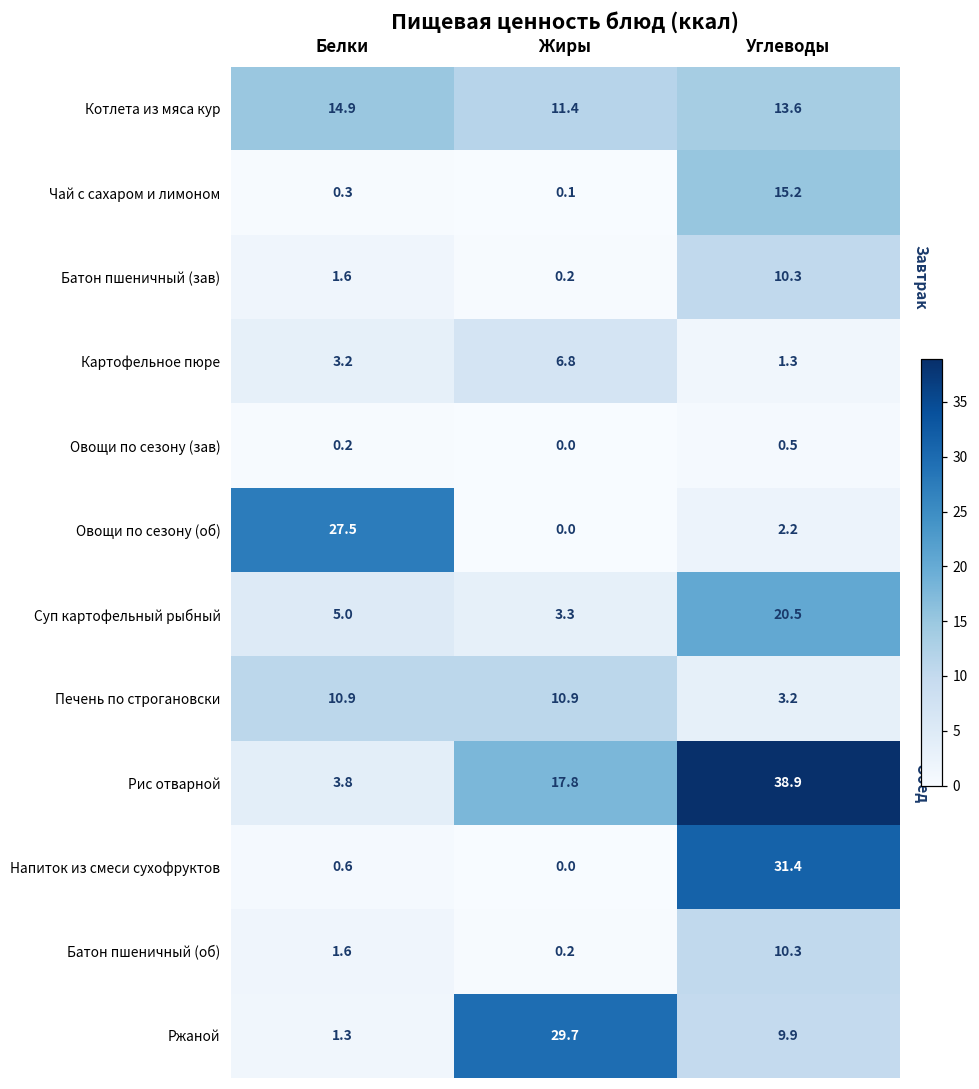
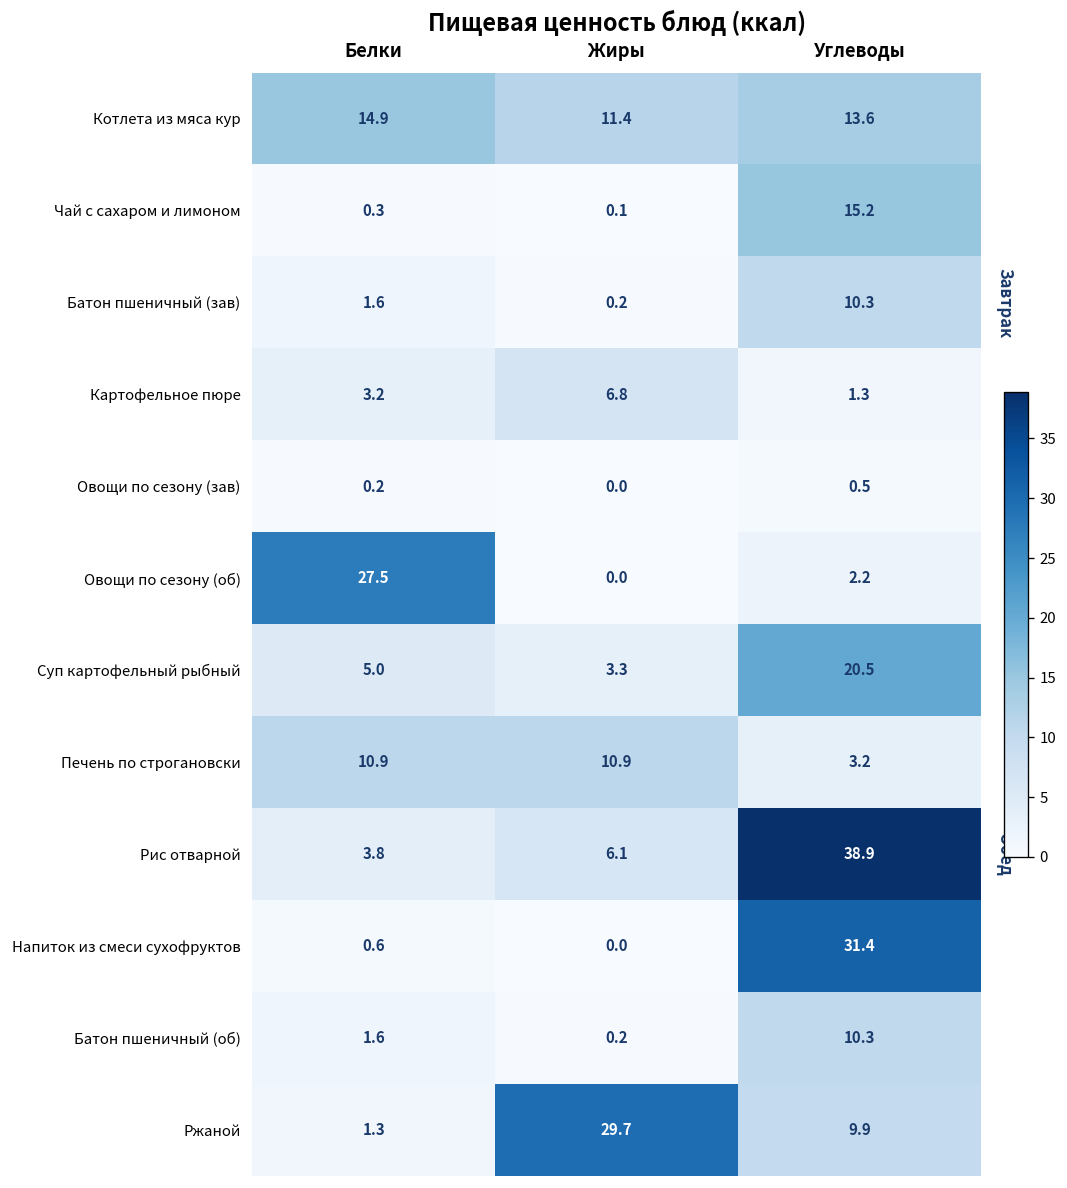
  {
    "Котлета из мяса кур": {
      "Белки": 14.9,
      "Жиры": 11.4,
      "Углеводы": 13.6
    },
    "Чай с сахаром и лимоном": {
      "Белки": 0.3,
      "Жиры": 0.1,
      "Углеводы": 15.2
    },
    "Батон пшеничный (зав)": {
      "Белки": 1.6,
      "Жиры": 0.2,
      "Углеводы": 10.3
    },
    "Картофельное пюре": {
      "Белки": 3.2,
      "Жиры": 6.8,
      "Углеводы": 1.3
    },
    "Овощи по сезону (зав)": {
      "Белки": 0.2,
      "Жиры": 0.0,
      "Углеводы": 0.5
    },
    "Овощи по сезону (об)": {
      "Белки": 27.5,
      "Жиры": 0.0,
      "Углеводы": 2.2
    },
    "Суп картофельный рыбный": {
      "Белки": 5.0,
      "Жиры": 3.3,
      "Углеводы": 20.5
    },
    "Печень по строгановски": {
      "Белки": 10.9,
      "Жиры": 10.9,
      "Углеводы": 3.2
    },
    "Рис отварной": {
      "Белки": 3.8,
-     "Жиры": 17.8,
+     "Жиры": 6.1,
      "Углеводы": 38.9
    },
    "Напиток из смеси сухофруктов": {
      "Белки": 0.6,
      "Жиры": 0.0,
      "Углеводы": 31.4
    },
    "Батон пшеничный (об)": {
      "Белки": 1.6,
      "Жиры": 0.2,
      "Углеводы": 10.3
    },
    "Ржаной": {
      "Белки": 1.3,
      "Жиры": 29.7,
      "Углеводы": 9.9
    }
  }
